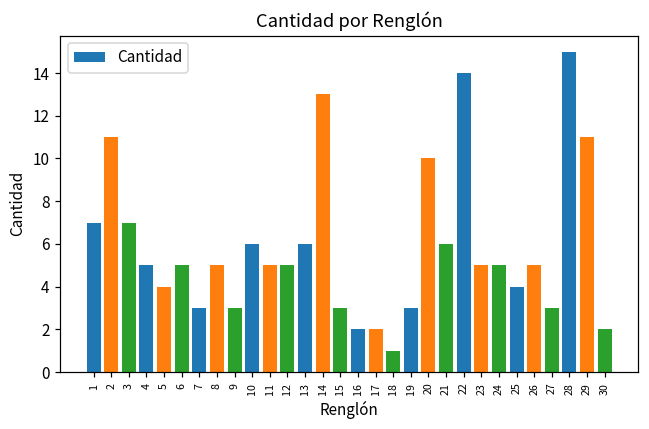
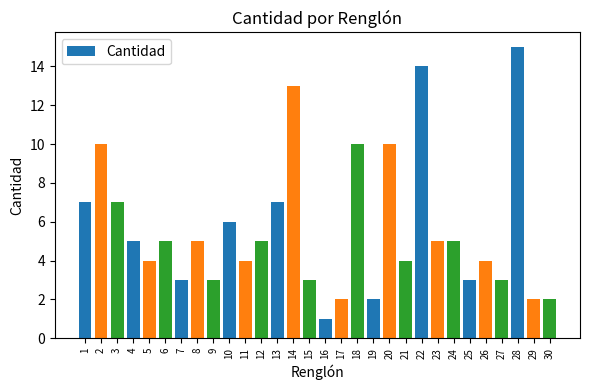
  {
    "1": 7,
-   "2": 11,
+   "2": 10,
    "3": 7,
    "4": 5,
    "5": 4,
    "6": 5,
    "7": 3,
    "8": 5,
    "9": 3,
    "10": 6,
-   "11": 5,
+   "11": 4,
    "12": 5,
-   "13": 6,
+   "13": 7,
    "14": 13,
    "15": 3,
-   "16": 2,
+   "16": 1,
    "17": 2,
-   "18": 1,
-   "19": 3,
+   "18": 10,
+   "19": 2,
    "20": 10,
-   "21": 6,
+   "21": 4,
    "22": 14,
    "23": 5,
    "24": 5,
-   "25": 4,
-   "26": 5,
+   "25": 3,
+   "26": 4,
    "27": 3,
    "28": 15,
-   "29": 11,
+   "29": 2,
    "30": 2
  }
